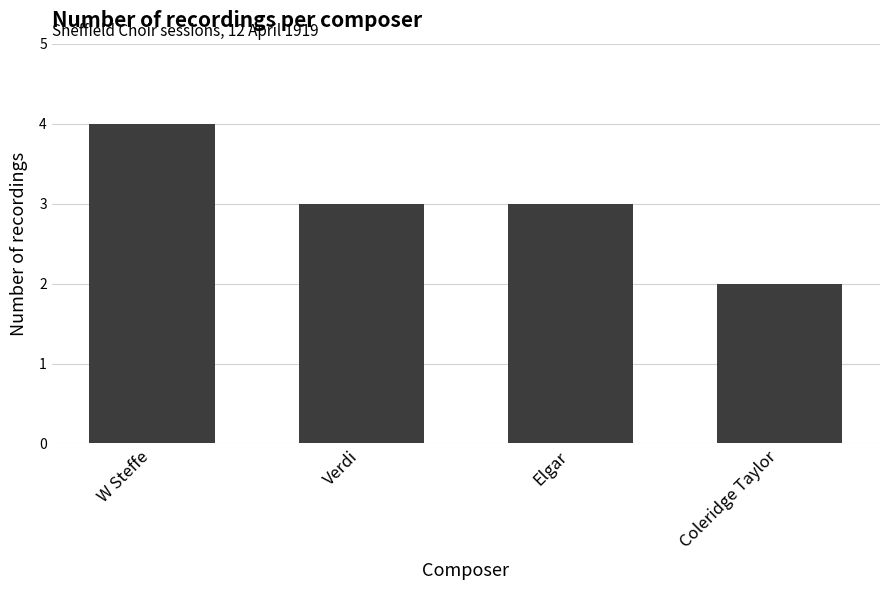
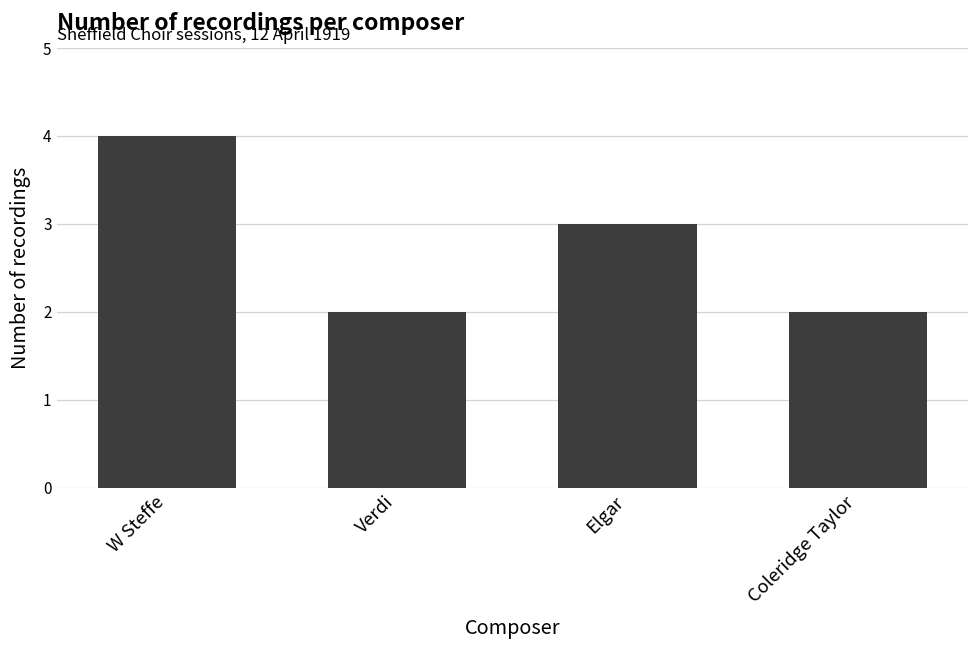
  {
    "W Steffe": 4,
-   "Verdi": 3,
+   "Verdi": 2,
    "Elgar": 3,
    "Coleridge Taylor": 2
  }
